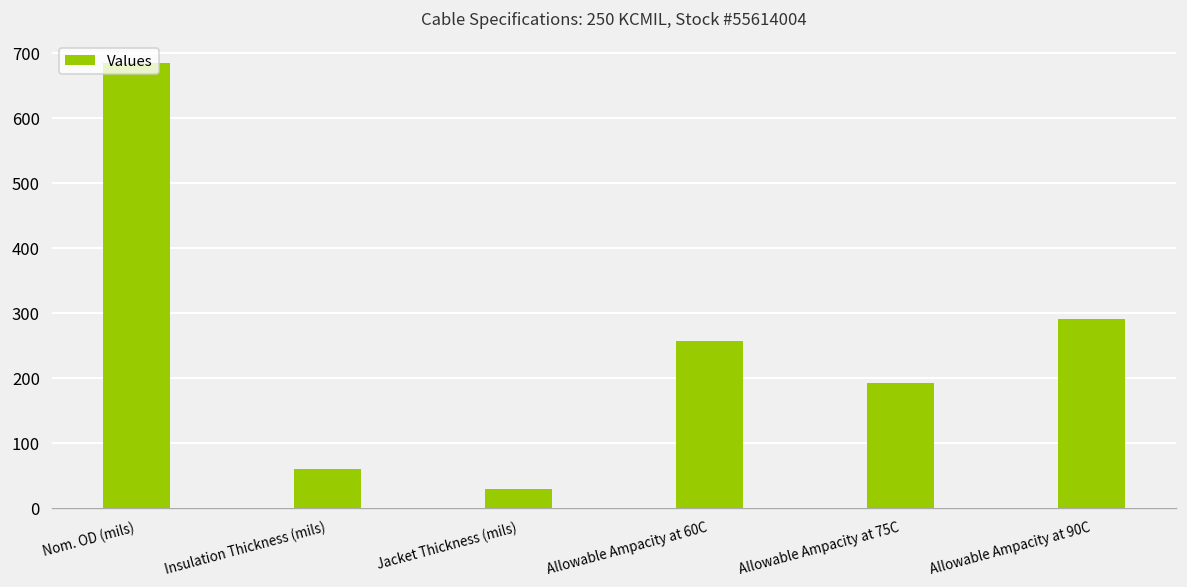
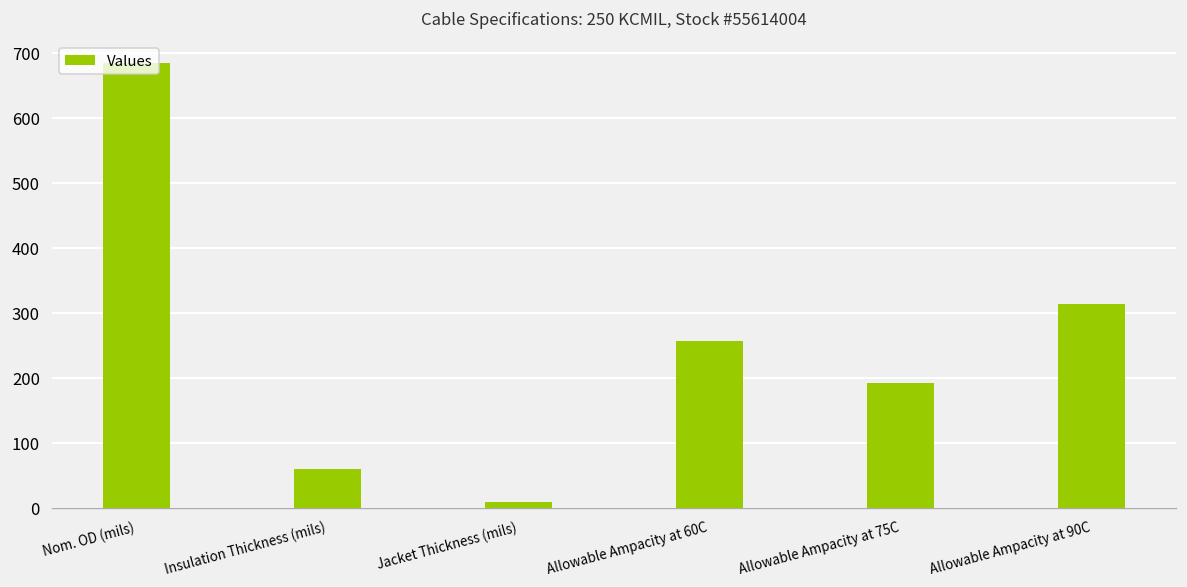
  {
    "Insulation Thickness (mils)": 60,
-   "Jacket Thickness (mils)": 30,
+   "Jacket Thickness (mils)": 10,
    "Allowable Ampacity at 60C": 260,
    "Allowable Ampacity at 75C": 190,
-   "Allowable Ampacity at 90C": 290
+   "Allowable Ampacity at 90C": 310
  }
